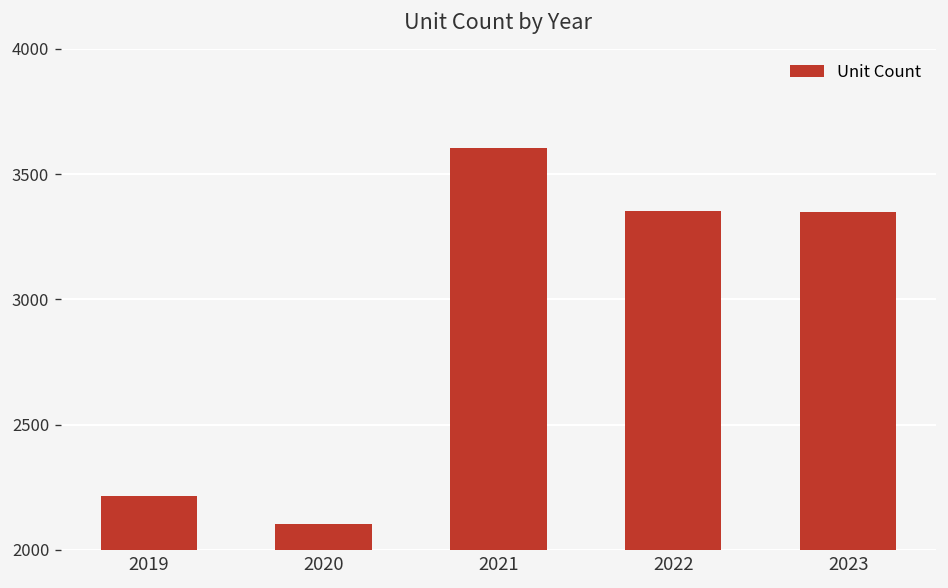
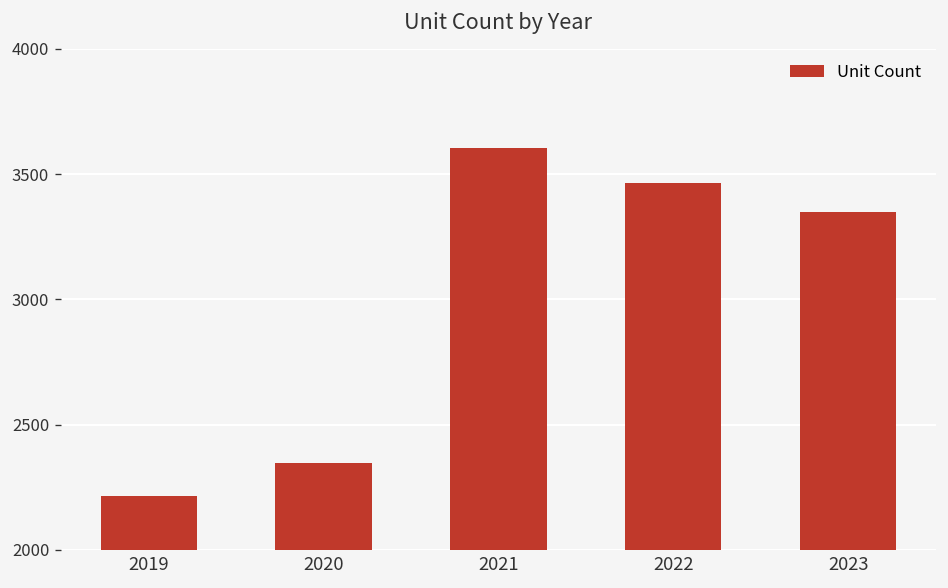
  {
    "2019": 2210,
-   "2020": 2100,
+   "2020": 2350,
    "2021": 3600,
-   "2022": 3350,
+   "2022": 3470,
    "2023": 3350
  }
